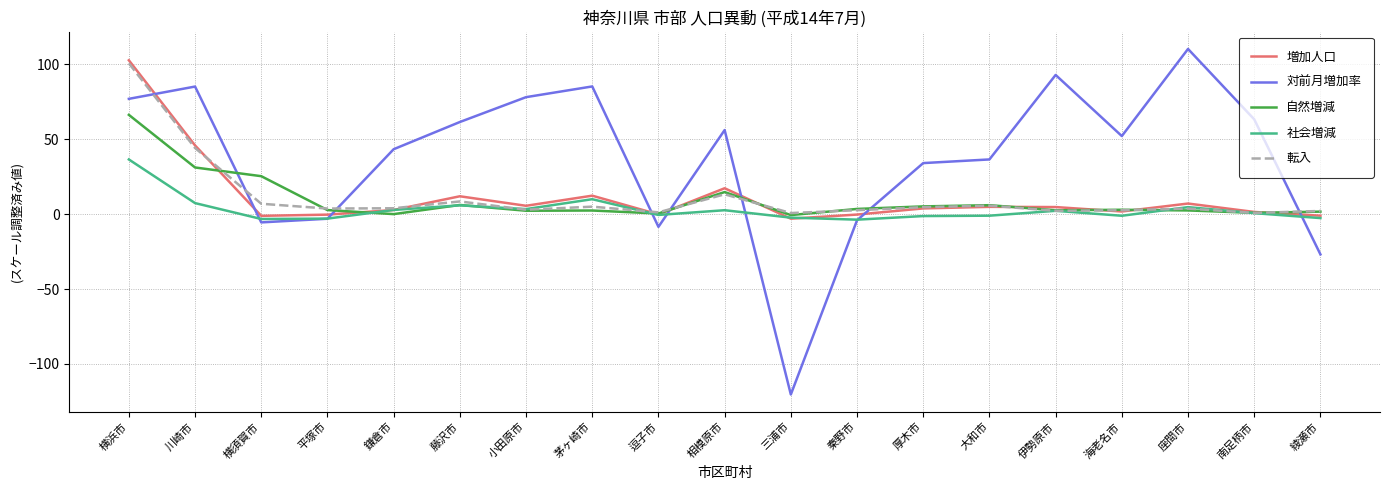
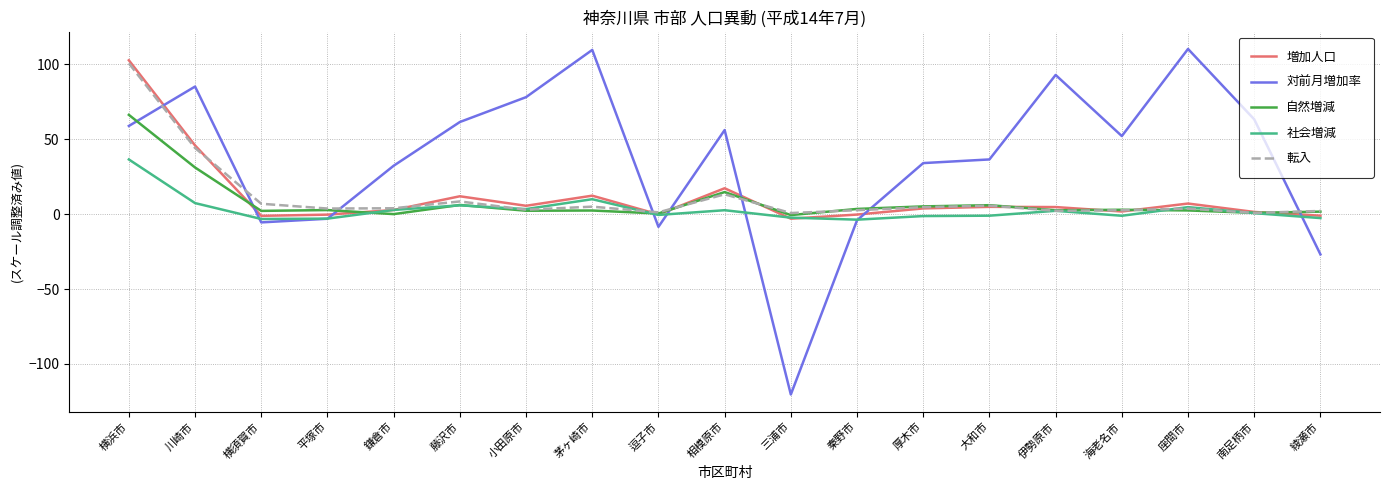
  {
    "増加人口": {
      "横浜市": 103,
      "川崎市": 46,
      "横須賀市": -1,
      "平塚市": 0,
      "藤沢市": 12,
      "小田原市": 6,
      "茅ヶ崎市": 12,
      "相模原市": 17,
      "秦野市": 0,
      "伊勢原市": 5,
      "座間市": 7
    },
    "対前月増加率": {
-     "横浜市": 77,
+     "横浜市": 59,
      "川崎市": 85,
      "横須賀市": -6,
-     "鎌倉市": 43,
+     "鎌倉市": 32,
      "藤沢市": 61,
      "小田原市": 78,
-     "茅ヶ崎市": 85,
+     "茅ヶ崎市": 109,
      "逗子市": -9,
      "相模原市": 56,
      "三浦市": -120,
      "厚木市": 34,
      "大和市": 36,
      "伊勢原市": 93,
      "海老名市": 52,
      "座間市": 110,
      "綾瀬市": -27
    },
    "自然増減": {
      "横浜市": 66,
      "川崎市": 31,
-     "横須賀市": 25,
+     "横須賀市": 2,
      "鎌倉市": 0,
      "茅ヶ崎市": 2
    },
    "社会増減": {
      "横浜市": 36,
      "川崎市": 7,
      "横須賀市": -3,
      "茅ヶ崎市": 10,
      "相模原市": 3,
      "厚木市": -1,
      "大和市": -1,
      "海老名市": -1
    },
    "転入": {
      "横浜市": 101,
      "川崎市": 44,
      "横須賀市": 7,
      "藤沢市": 8,
      "茅ヶ崎市": 5
    }
  }
